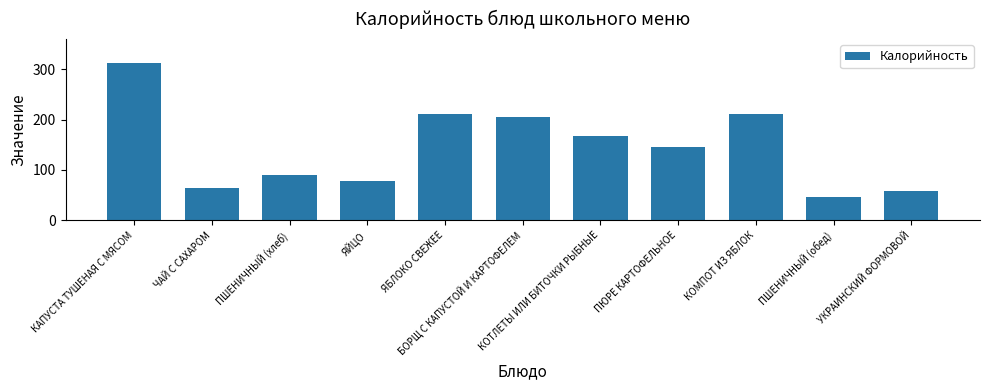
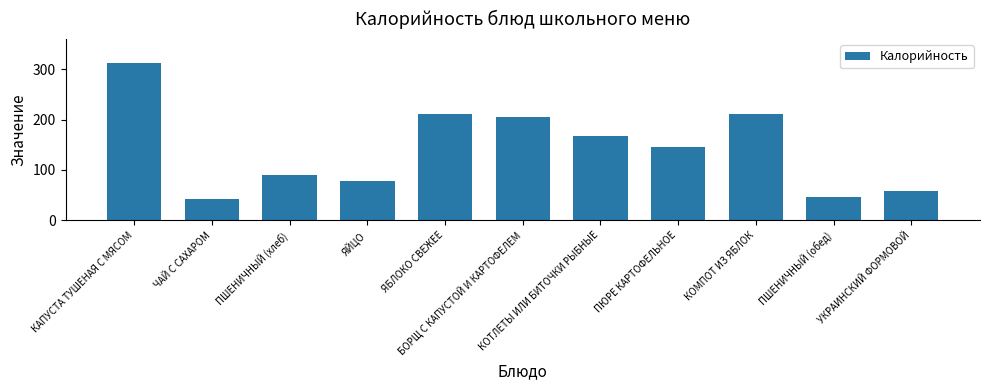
  {
    "КАПУСТА ТУШЕНАЯ С МЯСОМ": 310,
-   "ЧАЙ С САХАРОМ": 70,
+   "ЧАЙ С САХАРОМ": 40,
    "ПШЕНИЧНЫЙ (хлеб)": 90,
    "ЯЙЦО": 80,
    "ЯБЛОКО СВЕЖЕЕ": 210,
    "БОРЩ С КАПУСТОЙ И КАРТОФЕЛЕМ": 210,
    "КОТЛЕТЫ ИЛИ БИТОЧКИ РЫБНЫЕ": 170,
    "ПЮРЕ КАРТОФЕЛЬНОЕ": 150,
    "КОМПОТ ИЗ ЯБЛОК": 210,
    "ПШЕНИЧНЫЙ (обед)": 50,
    "УКРАИНСКИЙ ФОРМОВОЙ": 60
  }
